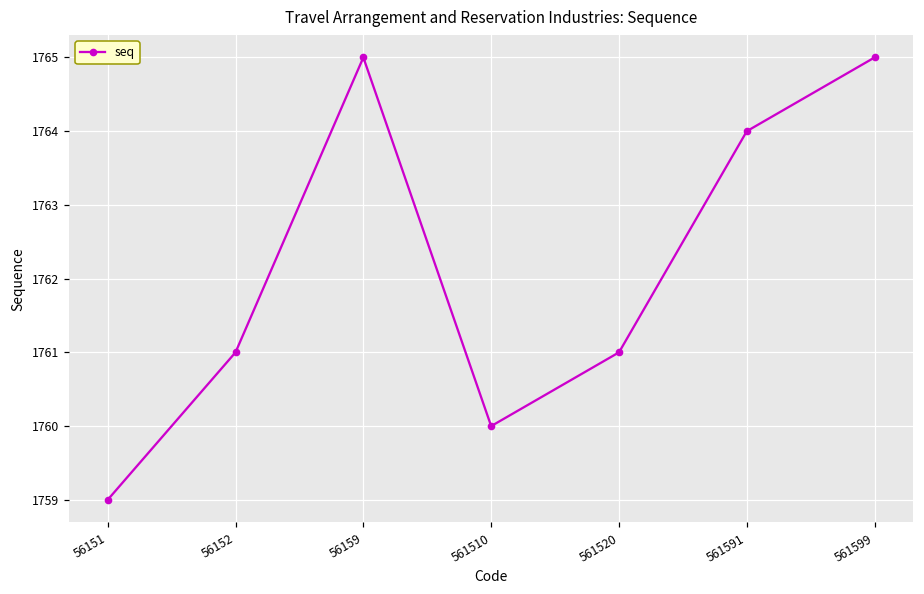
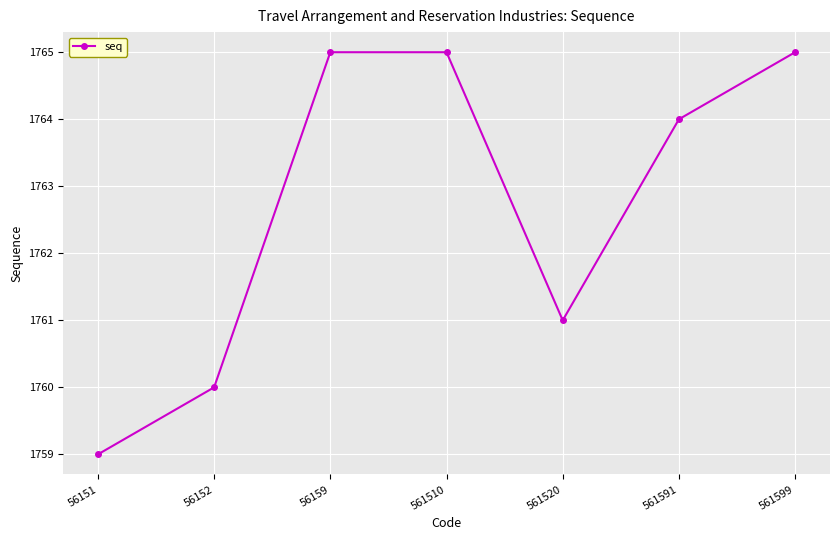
  {
    "56151": 1759,
-   "56152": 1761,
+   "56152": 1760,
    "56159": 1765,
-   "561510": 1760,
+   "561510": 1765,
    "561520": 1761,
    "561591": 1764,
    "561599": 1765
  }
